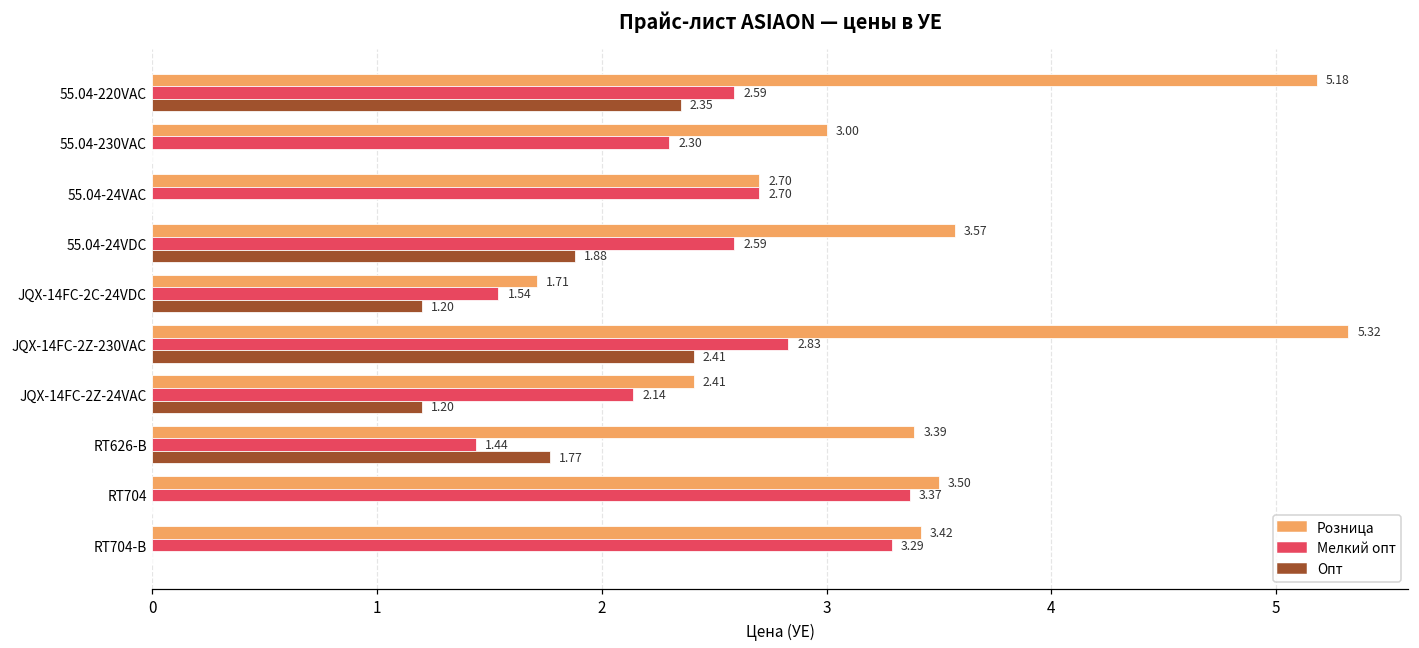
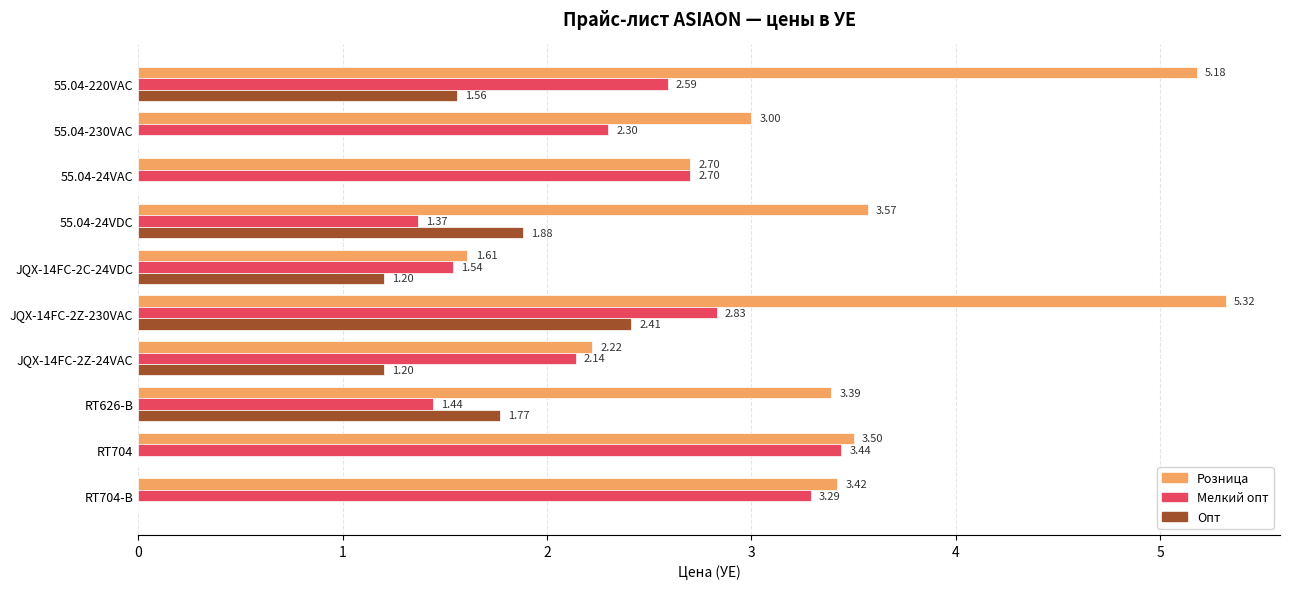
  {
    "Розница": {
      "55.04-220VAC": 5.18,
      "55.04-230VAC": 3.00,
      "55.04-24VAC": 2.70,
      "55.04-24VDC": 3.57,
-     "JQX-14FC-2C-24VDC": 1.71,
+     "JQX-14FC-2C-24VDC": 1.61,
      "JQX-14FC-2Z-230VAC": 5.32,
-     "JQX-14FC-2Z-24VAC": 2.41,
+     "JQX-14FC-2Z-24VAC": 2.22,
      "RT626-B": 3.39,
      "RT704": 3.50,
      "RT704-B": 3.42
    },
    "Мелкий опт": {
      "55.04-220VAC": 2.59,
      "55.04-230VAC": 2.30,
      "55.04-24VAC": 2.70,
-     "55.04-24VDC": 2.59,
+     "55.04-24VDC": 1.37,
      "JQX-14FC-2C-24VDC": 1.54,
      "JQX-14FC-2Z-230VAC": 2.83,
      "JQX-14FC-2Z-24VAC": 2.14,
      "RT626-B": 1.44,
-     "RT704": 3.37,
+     "RT704": 3.44,
      "RT704-B": 3.29
    },
    "Опт": {
-     "55.04-220VAC": 2.35,
+     "55.04-220VAC": 1.56,
      "55.04-24VDC": 1.88,
      "JQX-14FC-2C-24VDC": 1.20,
      "JQX-14FC-2Z-230VAC": 2.41,
      "JQX-14FC-2Z-24VAC": 1.20,
      "RT626-B": 1.77
    }
  }
